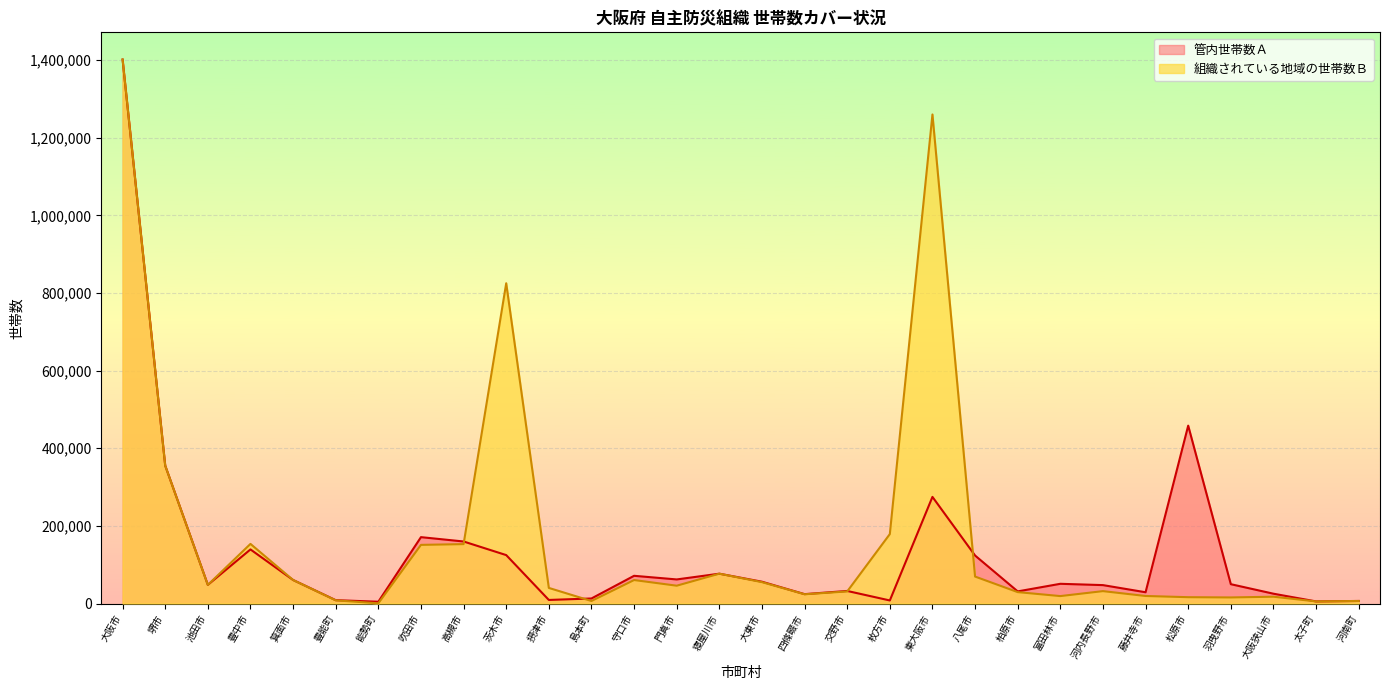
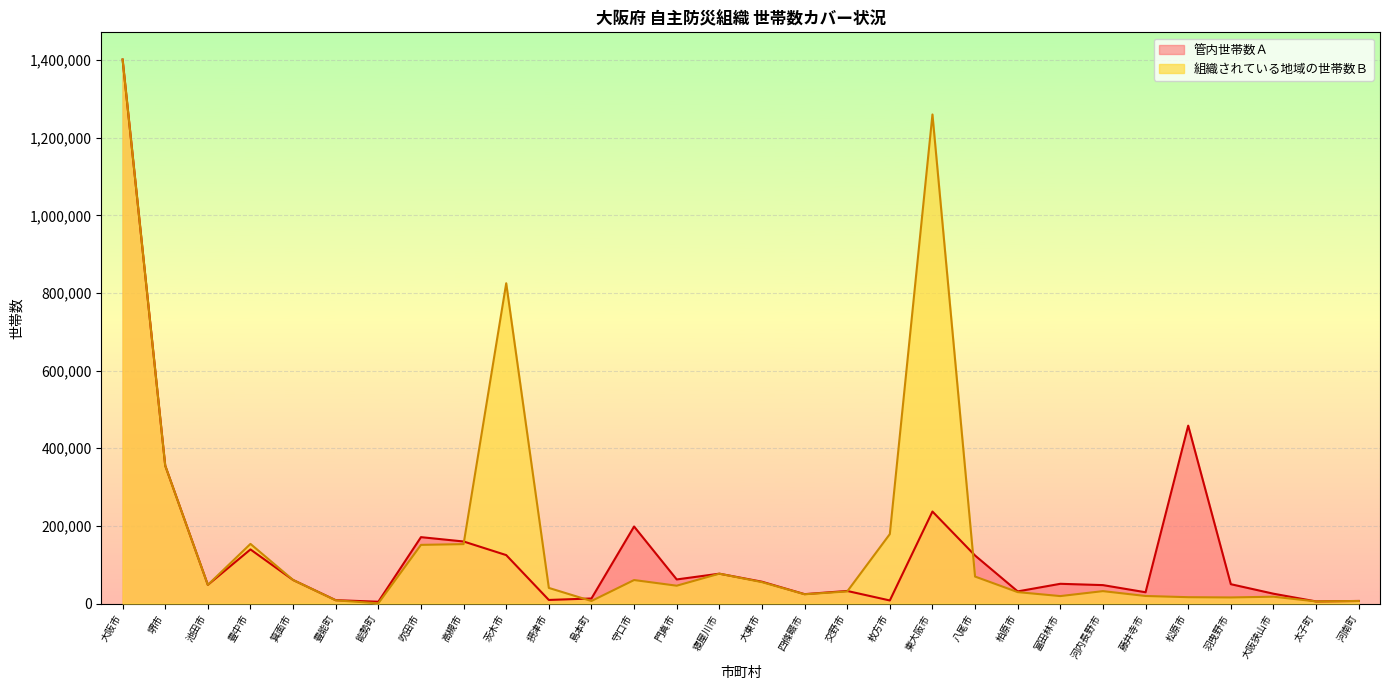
  {
    "管内世帯数Ａ": {
      "豊中市": "140,000",
      "吹田市": "170,000",
      "高槻市": "160,000",
      "茨木市": "120,000",
      "摂津市": "10,000",
-     "守口市": "70,000",
+     "守口市": "200,000",
      "門真市": "60,000",
      "枚方市": "10,000",
-     "東大阪市": "270,000",
+     "東大阪市": "240,000",
      "八尾市": "120,000",
      "富田林市": "50,000",
      "河内長野市": "50,000",
      "藤井寺市": "30,000",
      "松原市": "460,000",
      "羽曳野市": "50,000",
      "大阪狭山市": "30,000"
    },
    "組織されている地域の世帯数Ｂ": {
      "豊中市": "150,000",
      "吹田市": "150,000",
      "高槻市": "150,000",
      "茨木市": "830,000",
      "摂津市": "40,000",
      "守口市": "60,000",
      "門真市": "50,000",
      "枚方市": "180,000",
      "東大阪市": "1,260,000",
      "八尾市": "70,000",
      "富田林市": "20,000",
      "河内長野市": "30,000",
      "藤井寺市": "20,000",
      "松原市": "20,000",
      "羽曳野市": "20,000",
      "大阪狭山市": "20,000"
    }
  }
